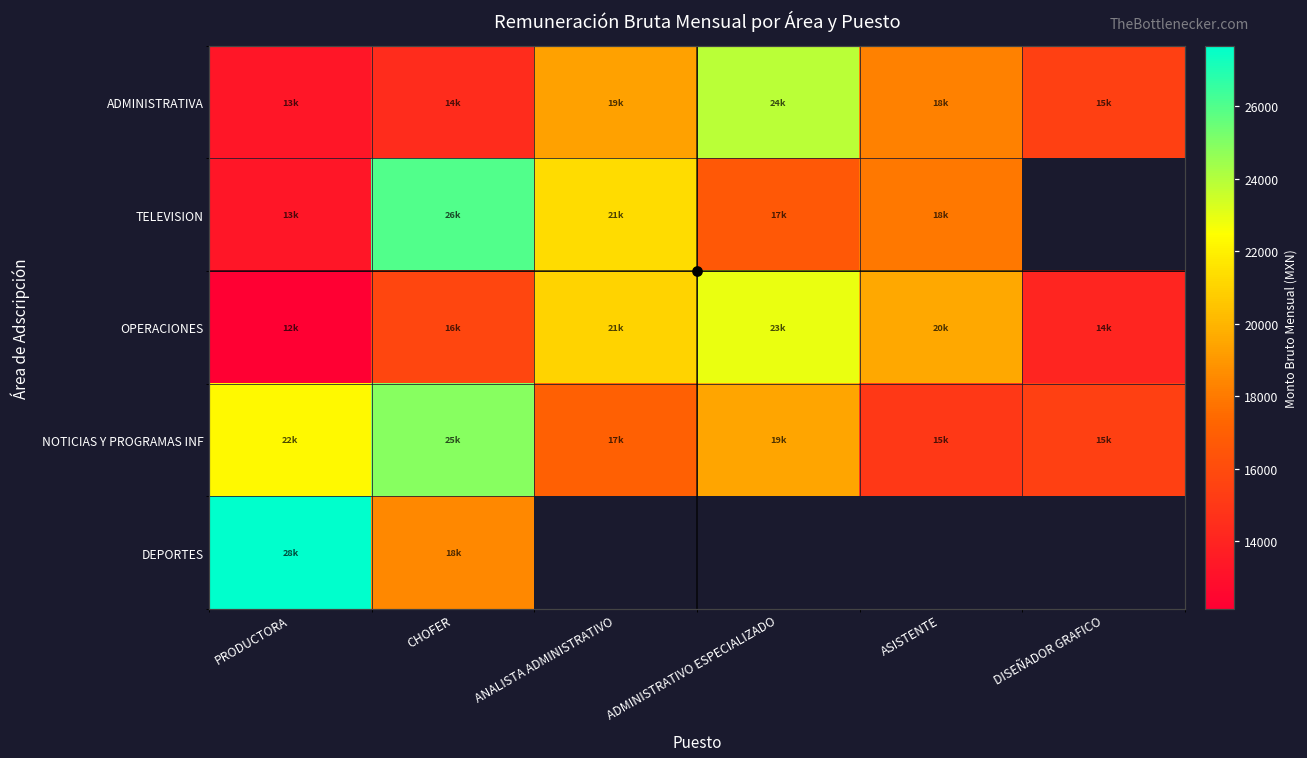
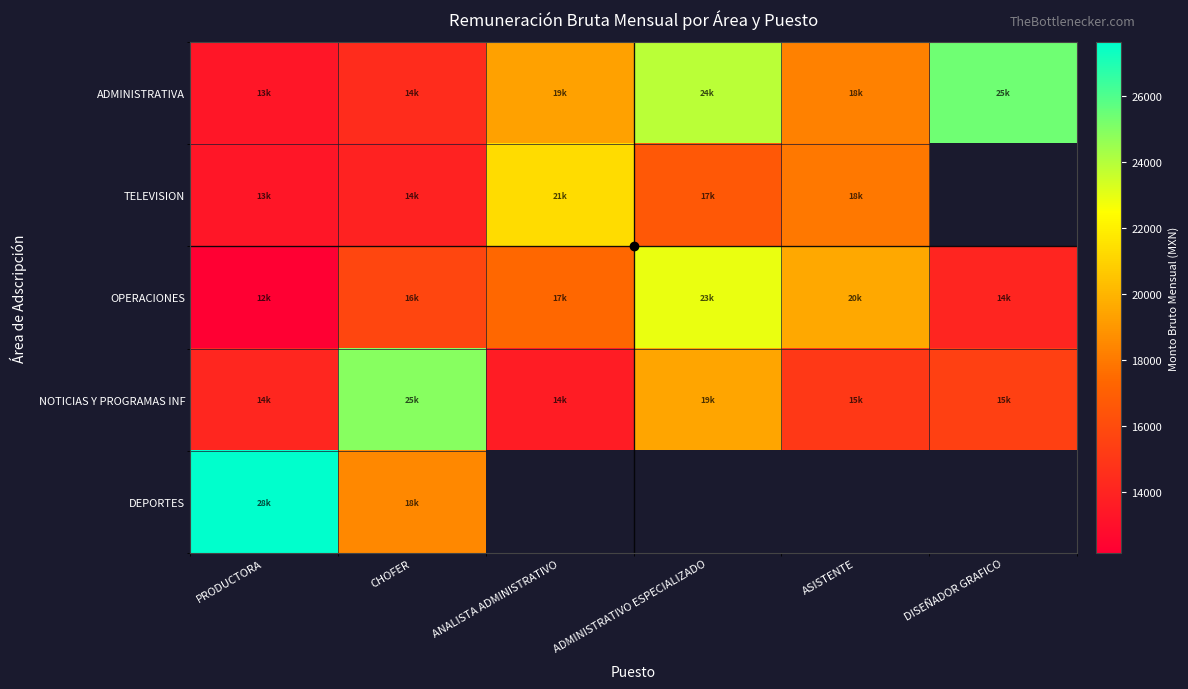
  {
    "ADMINISTRATIVA": {
      "PRODUCTORA": "13k",
      "CHOFER": "14k",
      "ANALISTA ADMINISTRATIVO": "19k",
      "ADMINISTRATIVO ESPECIALIZADO": "24k",
      "ASISTENTE": "18k",
-     "DISEÑADOR GRAFICO": "15k"
+     "DISEÑADOR GRAFICO": "25k"
    },
    "TELEVISION": {
      "PRODUCTORA": "13k",
-     "CHOFER": "26k",
+     "CHOFER": "14k",
      "ANALISTA ADMINISTRATIVO": "21k",
      "ADMINISTRATIVO ESPECIALIZADO": "17k",
      "ASISTENTE": "18k"
    },
    "OPERACIONES": {
      "PRODUCTORA": "12k",
      "CHOFER": "16k",
-     "ANALISTA ADMINISTRATIVO": "21k",
+     "ANALISTA ADMINISTRATIVO": "17k",
      "ADMINISTRATIVO ESPECIALIZADO": "23k",
      "ASISTENTE": "20k",
      "DISEÑADOR GRAFICO": "14k"
    },
    "NOTICIAS Y PROGRAMAS INF": {
-     "PRODUCTORA": "22k",
+     "PRODUCTORA": "14k",
      "CHOFER": "25k",
-     "ANALISTA ADMINISTRATIVO": "17k",
+     "ANALISTA ADMINISTRATIVO": "14k",
      "ADMINISTRATIVO ESPECIALIZADO": "19k",
      "ASISTENTE": "15k",
      "DISEÑADOR GRAFICO": "15k"
    },
    "DEPORTES": {
      "PRODUCTORA": "28k",
      "CHOFER": "18k"
    }
  }
